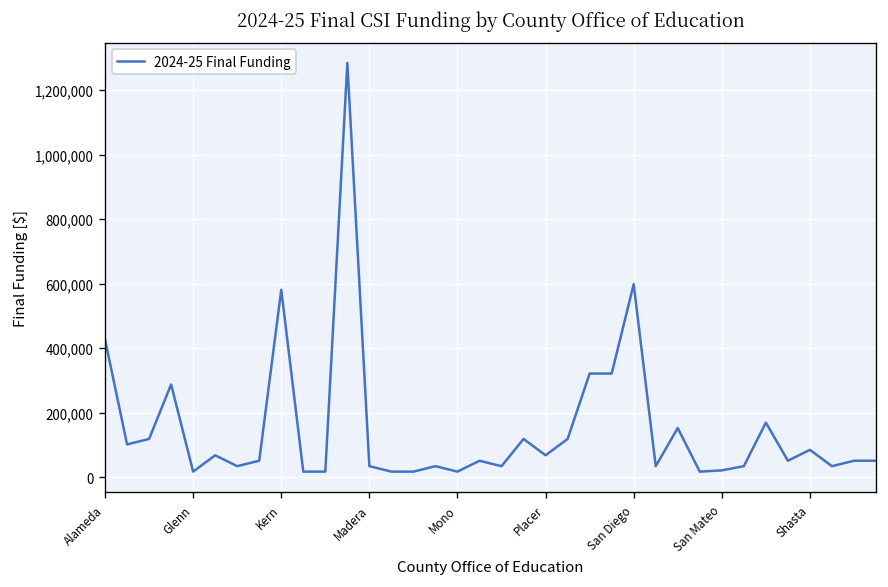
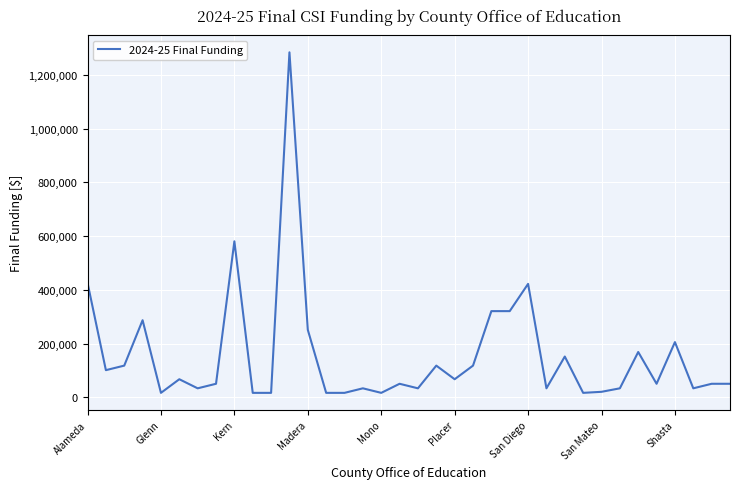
  {
    "Alameda": "430,000",
    "Glenn": "20,000",
    "Kern": "580,000",
-   "Madera": "30,000",
+   "Madera": "250,000",
    "Mono": "20,000",
    "Placer": "70,000",
-   "San Diego": "600,000",
+   "San Diego": "420,000",
    "San Mateo": "20,000",
-   "Shasta": "80,000"
+   "Shasta": "210,000"
  }
